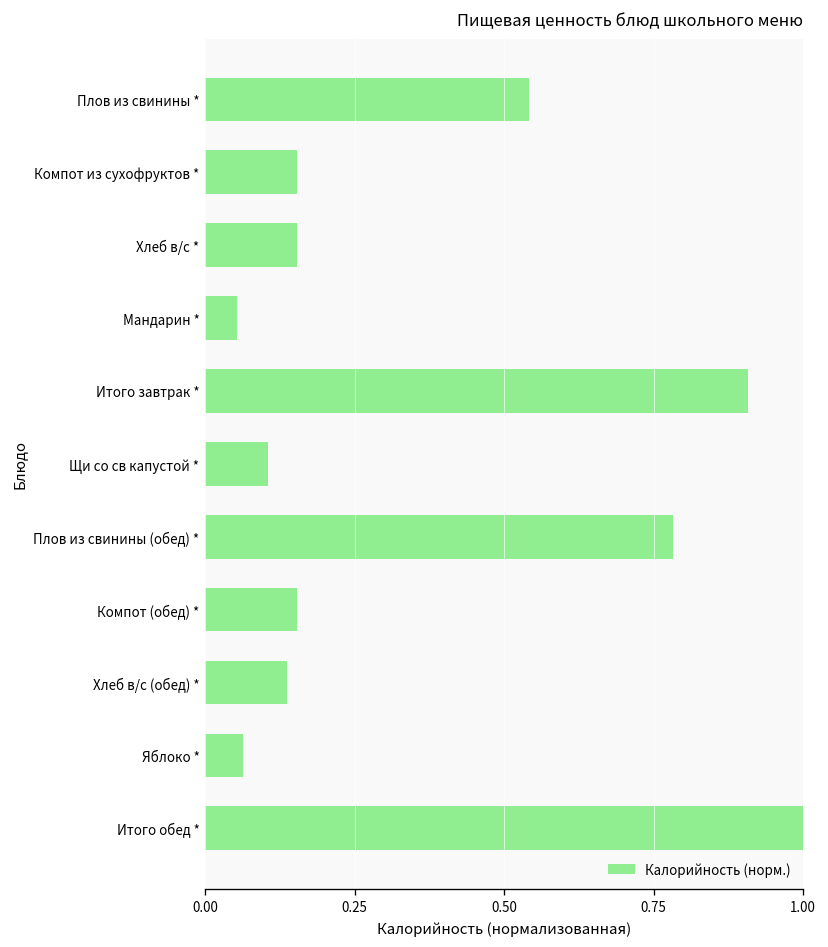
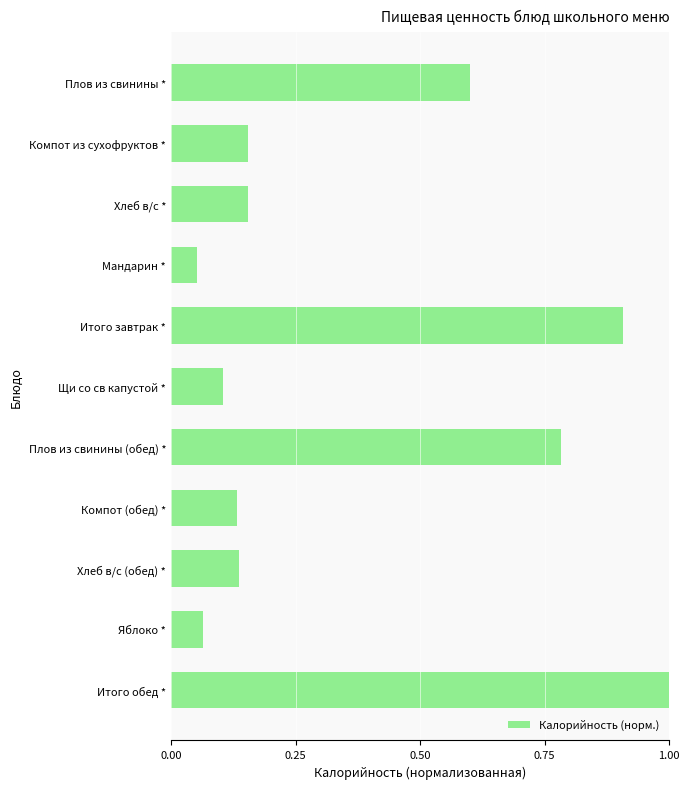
  {
-   "Плов из свинины *": 0.54,
+   "Плов из свинины *": 0.60,
    "Компот из сухофруктов *": 0.15,
    "Хлеб в/с *": 0.15,
    "Мандарин *": 0.05,
    "Итого завтрак *": 0.91,
    "Щи со св капустой *": 0.10,
    "Плов из свинины (обед) *": 0.78,
-   "Компот (обед) *": 0.15,
+   "Компот (обед) *": 0.13,
    "Хлеб в/с (обед) *": 0.14,
    "Яблоко *": 0.06,
    "Итого обед *": 1.00
  }
